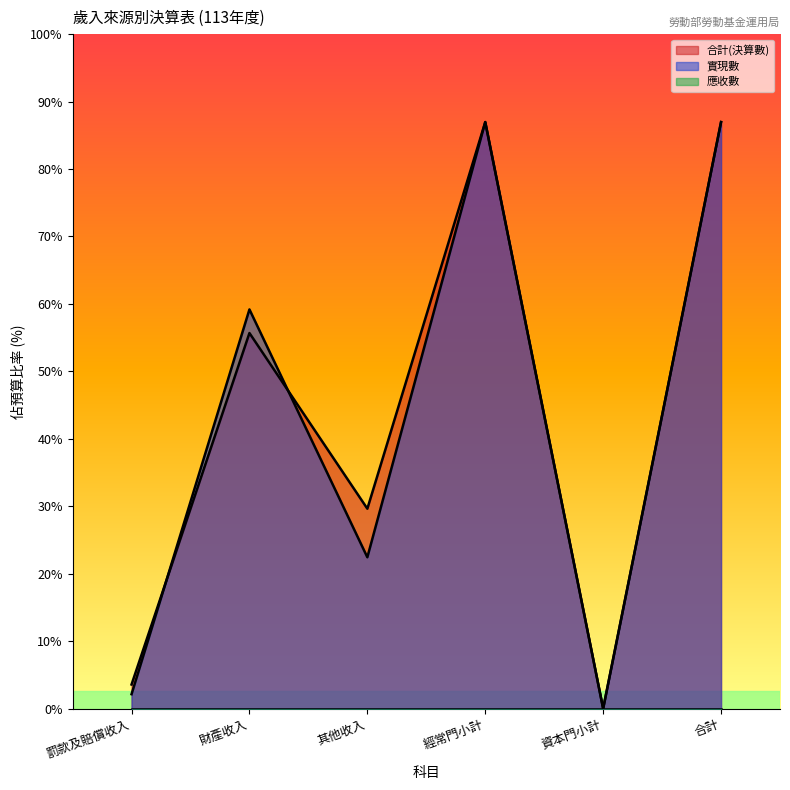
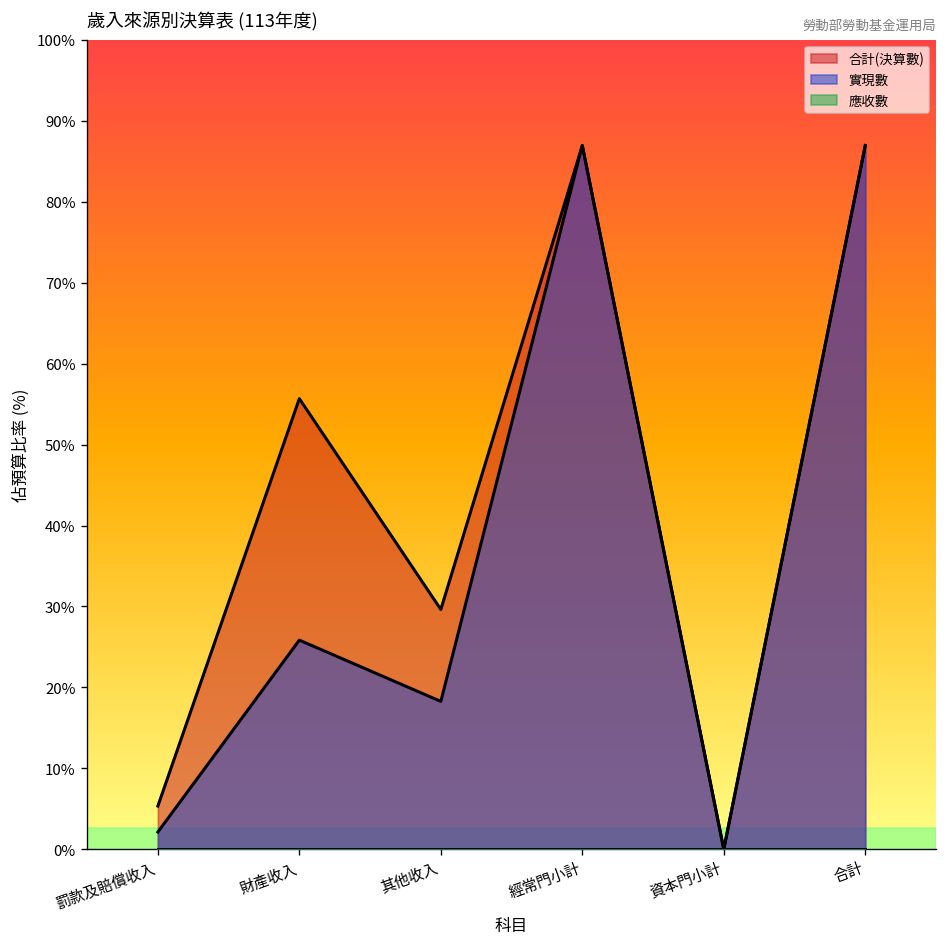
  {
    "合計(決算數)": {
-     "罰款及賠償收入": "4%",
+     "罰款及賠償收入": "5%",
      "財產收入": "56%",
      "其他收入": "30%"
    },
    "實現數": {
-     "財產收入": "59%",
-     "其他收入": "22%"
+     "財產收入": "26%",
+     "其他收入": "18%"
    }
  }
